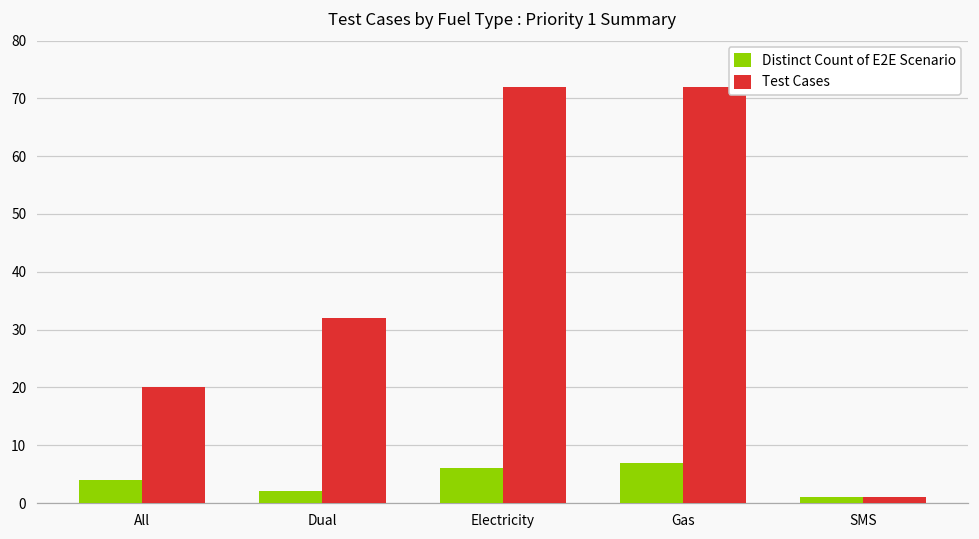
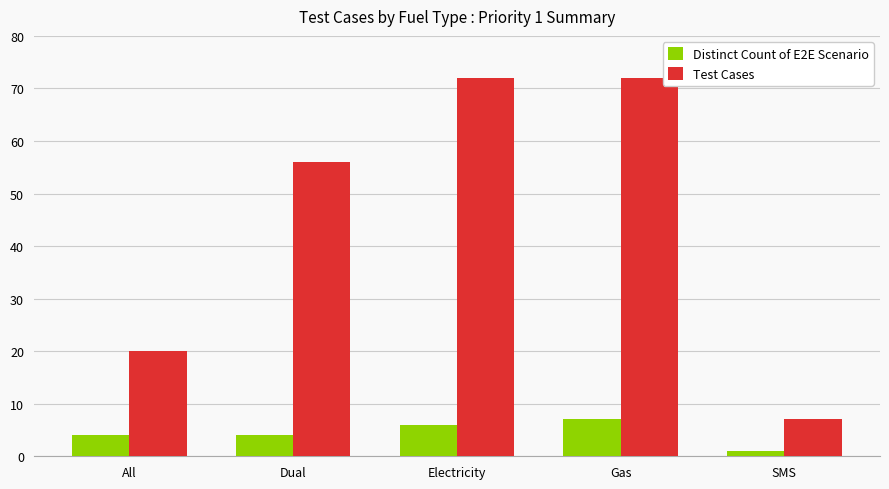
  {
    "Distinct Count of E2E Scenario": {
      "All": 4,
-     "Dual": 2,
+     "Dual": 4,
      "Electricity": 6,
      "Gas": 7,
      "SMS": 1
    },
    "Test Cases": {
      "All": 20,
-     "Dual": 32,
+     "Dual": 56,
      "Electricity": 72,
      "Gas": 72,
-     "SMS": 1
+     "SMS": 7
    }
  }
